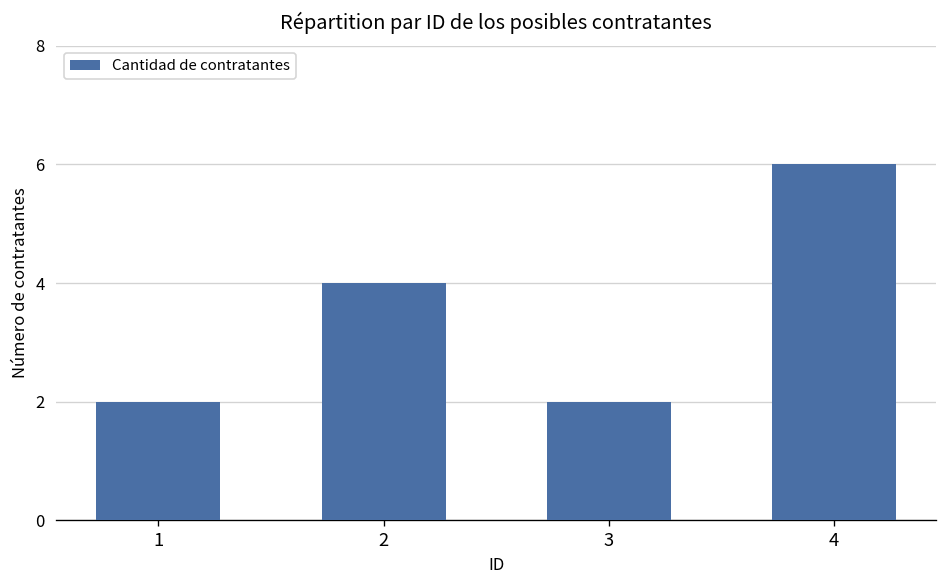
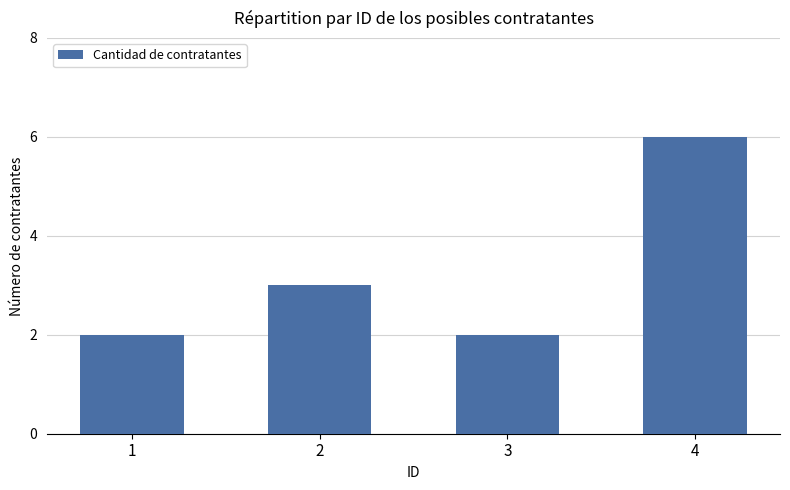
  {
    "1": 2,
-   "2": 4,
+   "2": 3,
    "3": 2,
    "4": 6
  }
